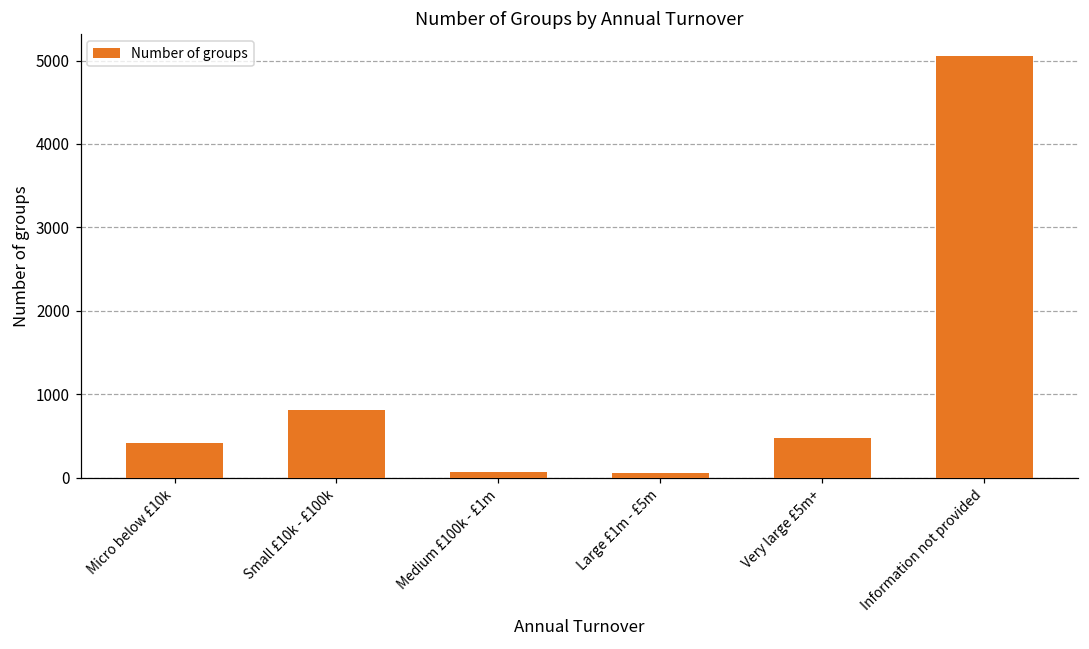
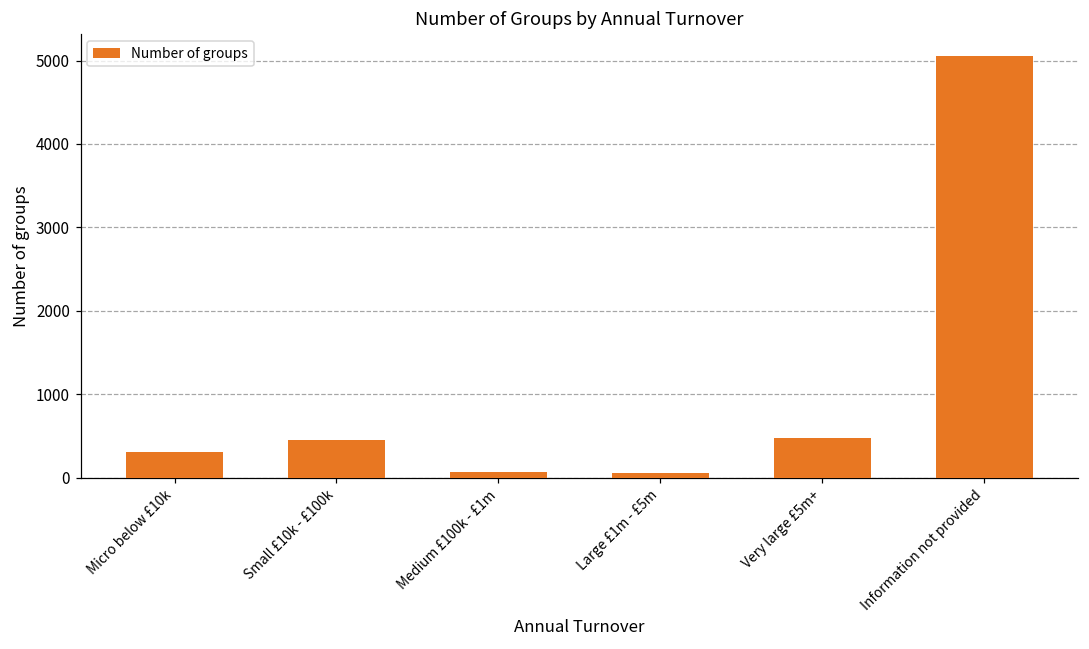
  {
-   "Micro below £10k": 400,
-   "Small £10k - £100k": 800,
+   "Micro below £10k": 300,
+   "Small £10k - £100k": 500,
    "Medium £100k - £1m": 100,
    "Large £1m - £5m": 100,
    "Very large £5m+": 500,
    "Information not provided": 5100
  }
